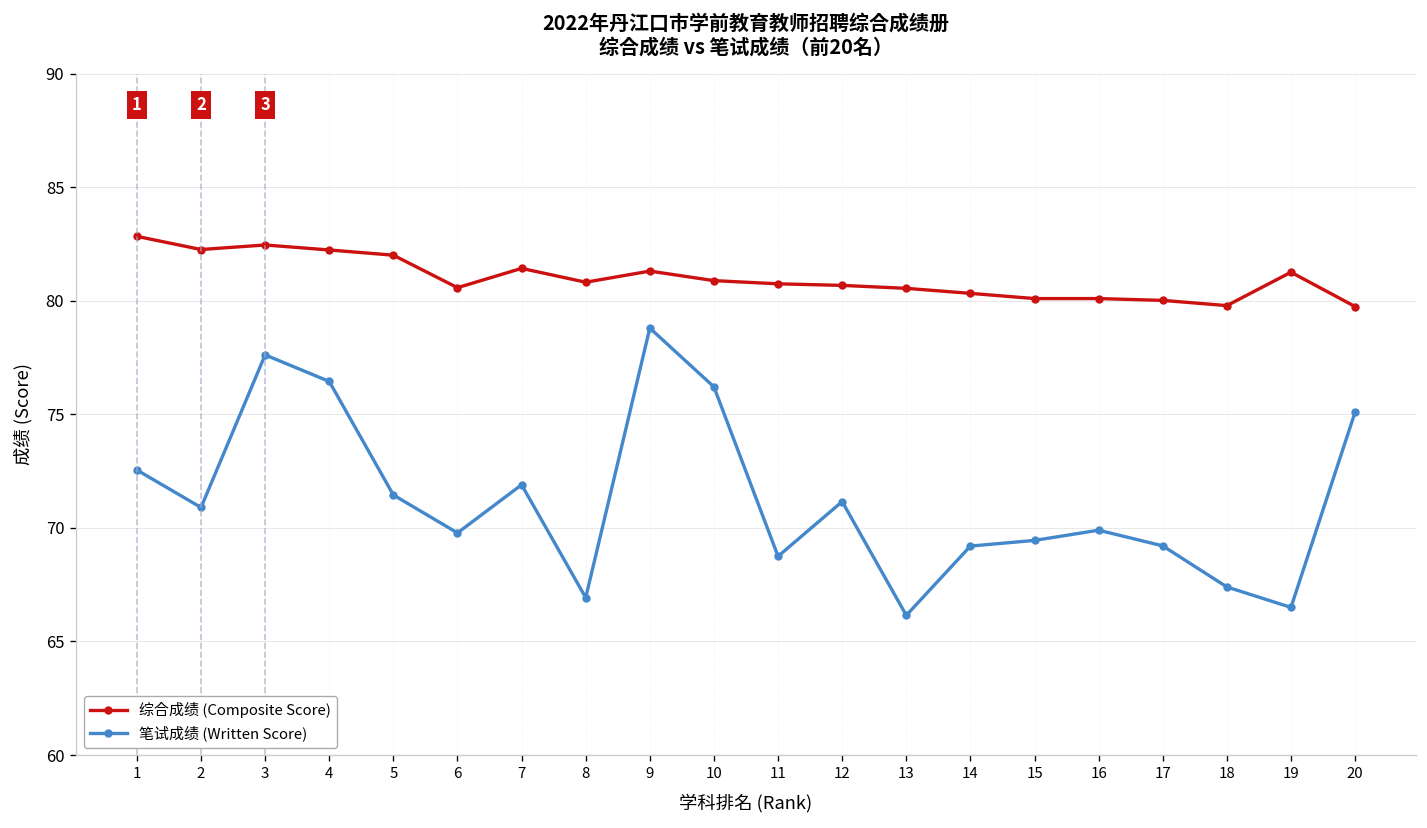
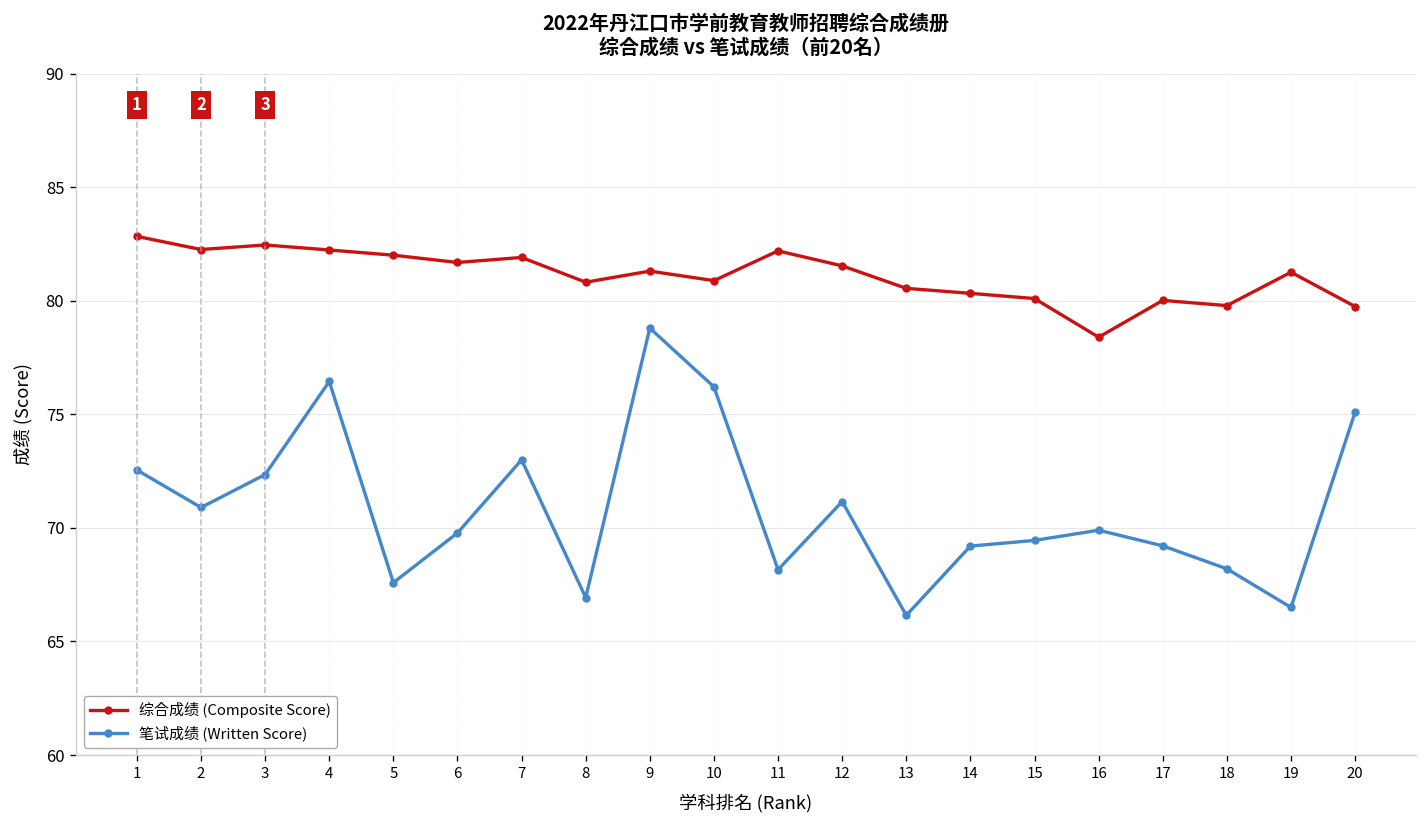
  {
    "综合成绩 (Composite Score)": {
      "1": 82.8,
      "2": 82.3,
      "3": 82.5,
      "4": 82.2,
      "5": 82.0,
-     "6": 80.6,
-     "7": 81.4,
+     "6": 81.7,
+     "7": 81.9,
      "8": 80.8,
      "9": 81.3,
      "10": 80.9,
-     "11": 80.8,
-     "12": 80.7,
+     "11": 82.2,
+     "12": 81.5,
      "13": 80.6,
      "14": 80.3,
      "15": 80.1,
-     "16": 80.1,
+     "16": 78.4,
      "17": 80.0,
      "18": 79.8,
      "19": 81.3,
      "20": 79.8
    },
    "笔试成绩 (Written Score)": {
      "1": 72.6,
      "2": 70.9,
-     "3": 77.6,
+     "3": 72.4,
      "4": 76.5,
-     "5": 71.5,
+     "5": 67.6,
      "6": 69.8,
-     "7": 71.9,
+     "7": 73.0,
      "8": 66.9,
      "9": 78.8,
      "10": 76.2,
-     "11": 68.8,
+     "11": 68.2,
      "12": 71.2,
      "13": 66.2,
      "14": 69.2,
      "15": 69.5,
      "16": 69.9,
      "17": 69.2,
-     "18": 67.4,
+     "18": 68.2,
      "19": 66.5,
      "20": 75.1
    }
  }
